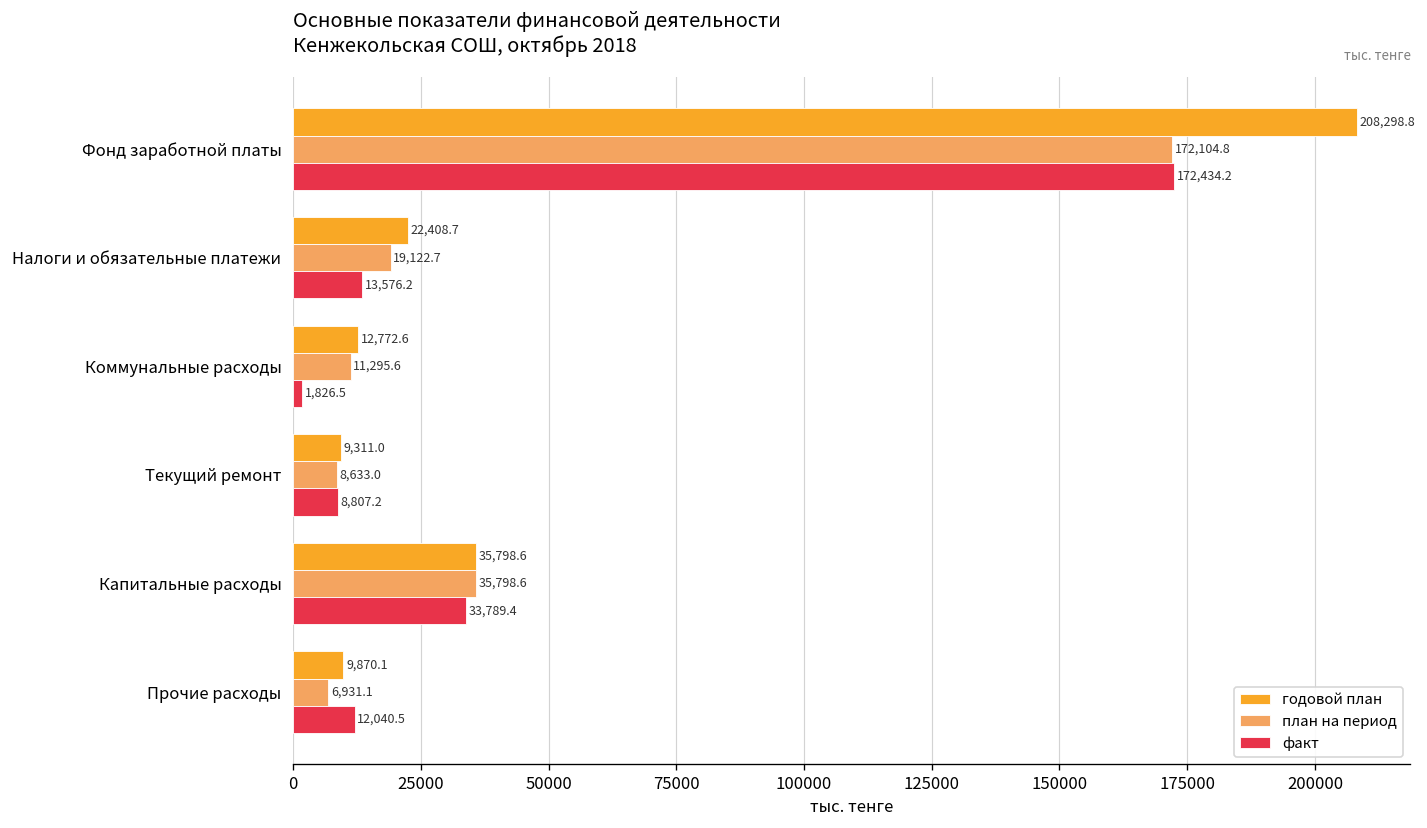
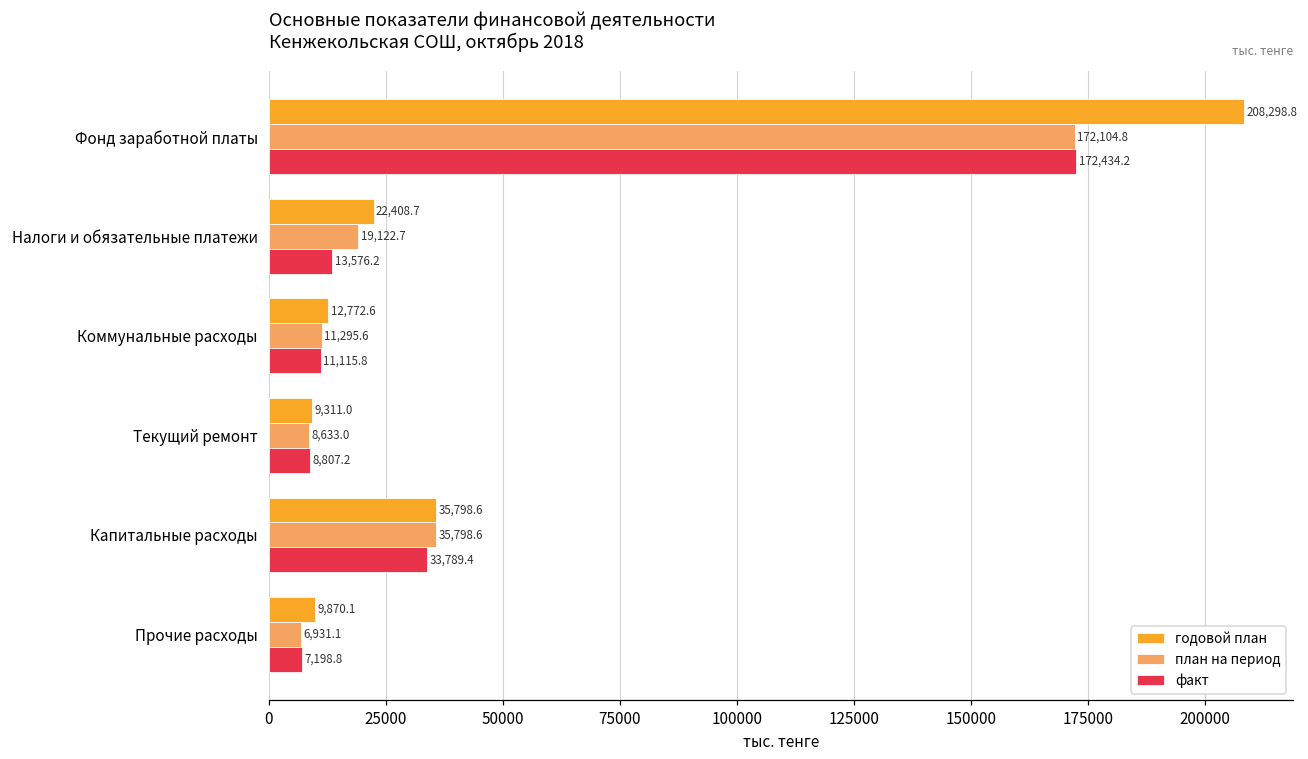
  {
    "факт": {
      "Фонд заработной платы": "172,434.2",
      "Налоги и обязательные платежи": "13,576.2",
-     "Коммунальные расходы": "1,826.5",
+     "Коммунальные расходы": "11,115.8",
      "Текущий ремонт": "8,807.2",
      "Капитальные расходы": "33,789.4",
-     "Прочие расходы": "12,040.5"
+     "Прочие расходы": "7,198.8"
    }
  }
